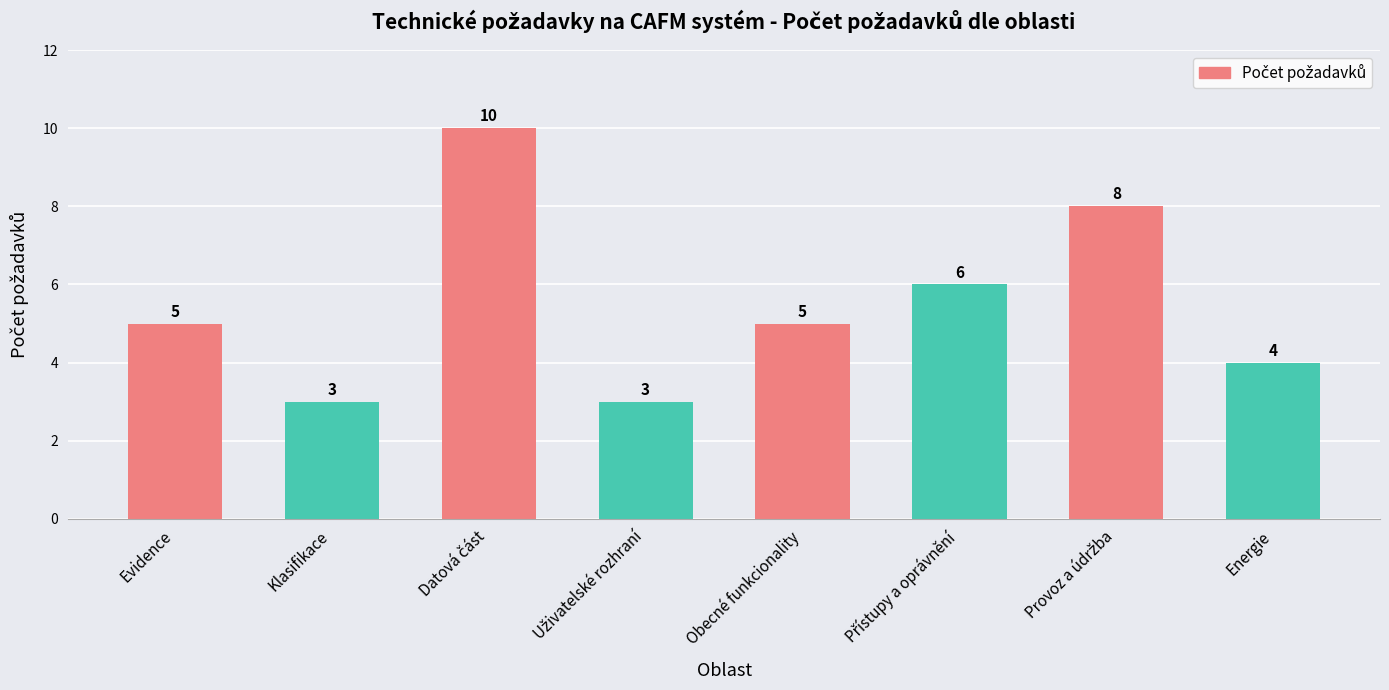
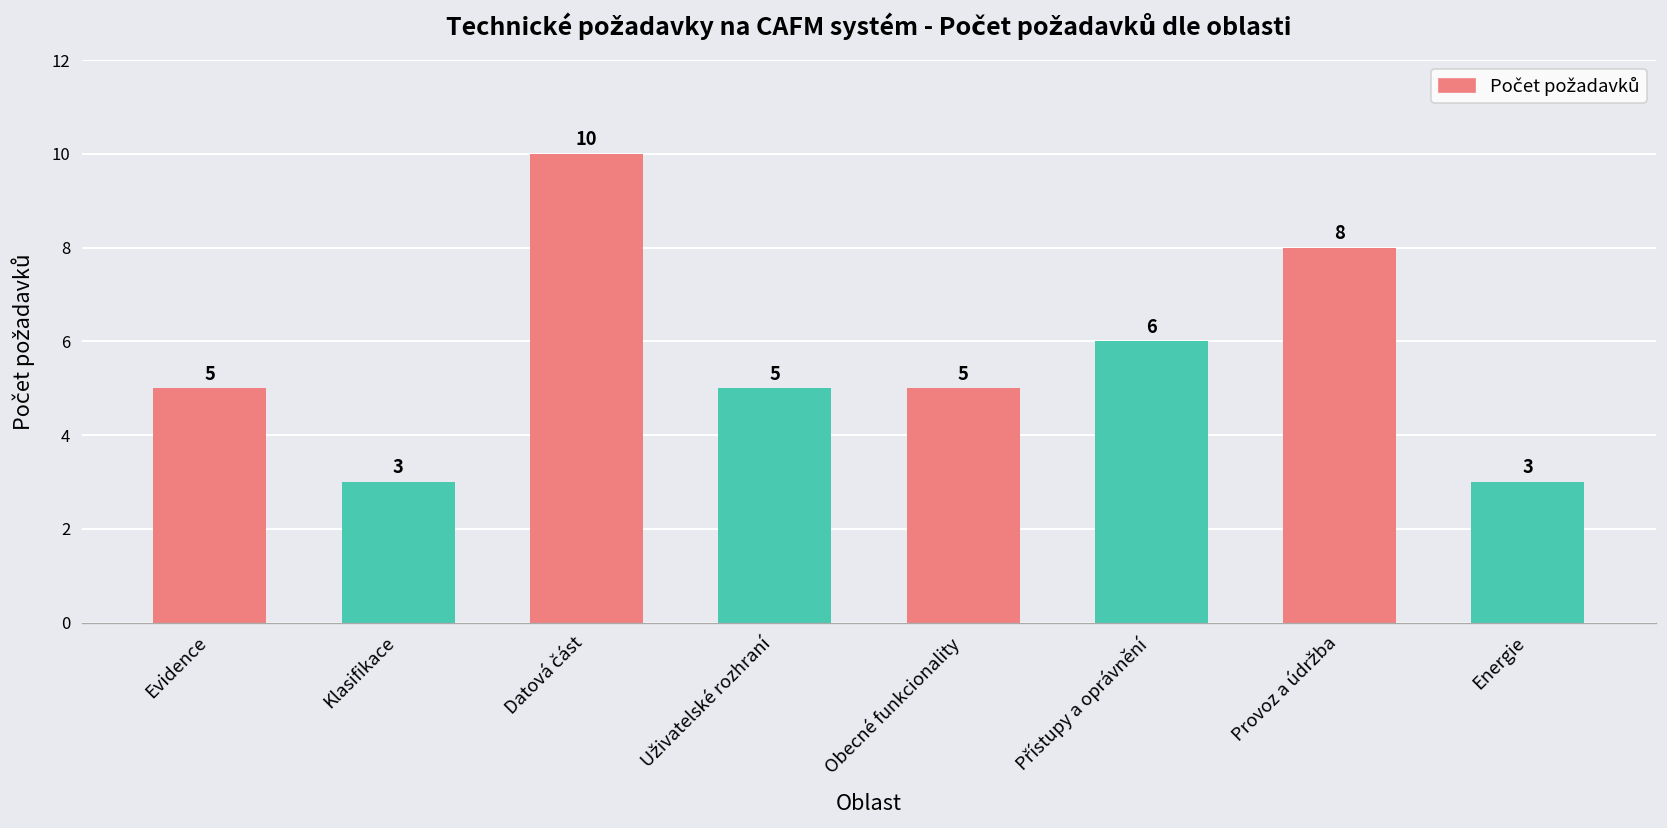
  {
    "Evidence": 5,
    "Klasifikace": 3,
    "Datová část": 10,
-   "Uživatelské rozhraní": 3,
+   "Uživatelské rozhraní": 5,
    "Obecné funkcionality": 5,
    "Přístupy a oprávnění": 6,
    "Provoz a údržba": 8,
-   "Energie": 4
+   "Energie": 3
  }
